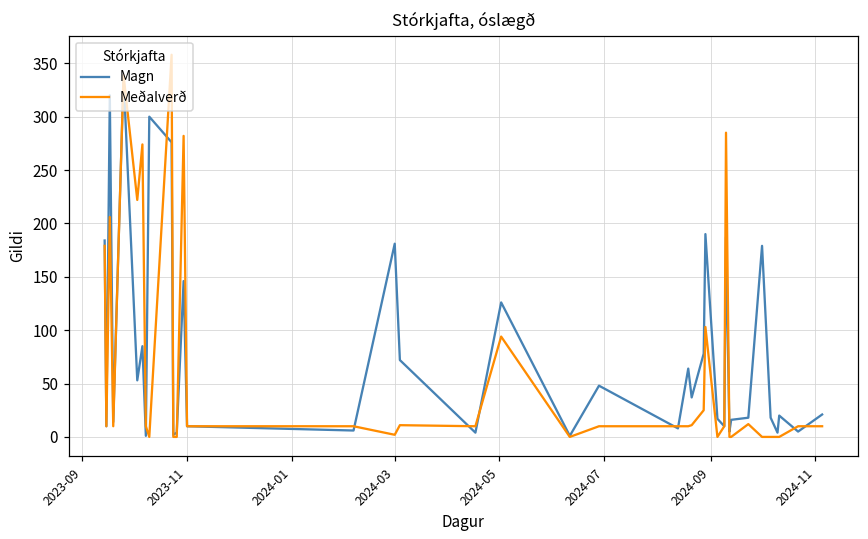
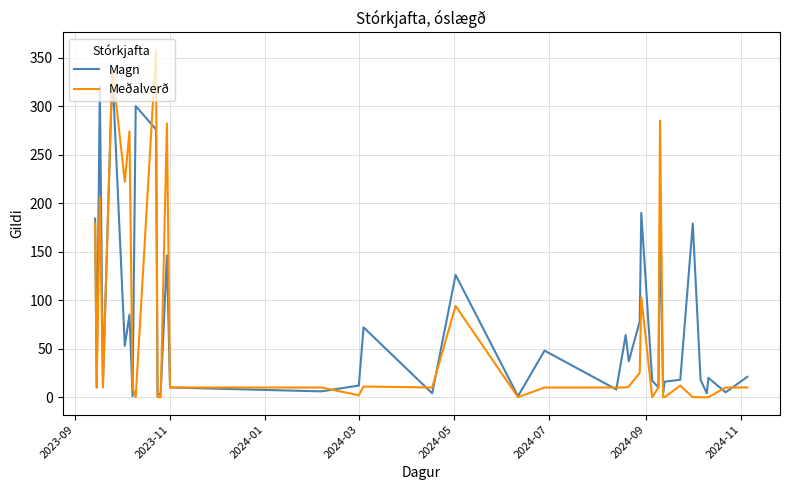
  {
    "Magn": {
-     "2024-03": 180
+     "2024-03": 10
    },
    "Meðalverð": {
      "2024-03": 0
    }
  }
